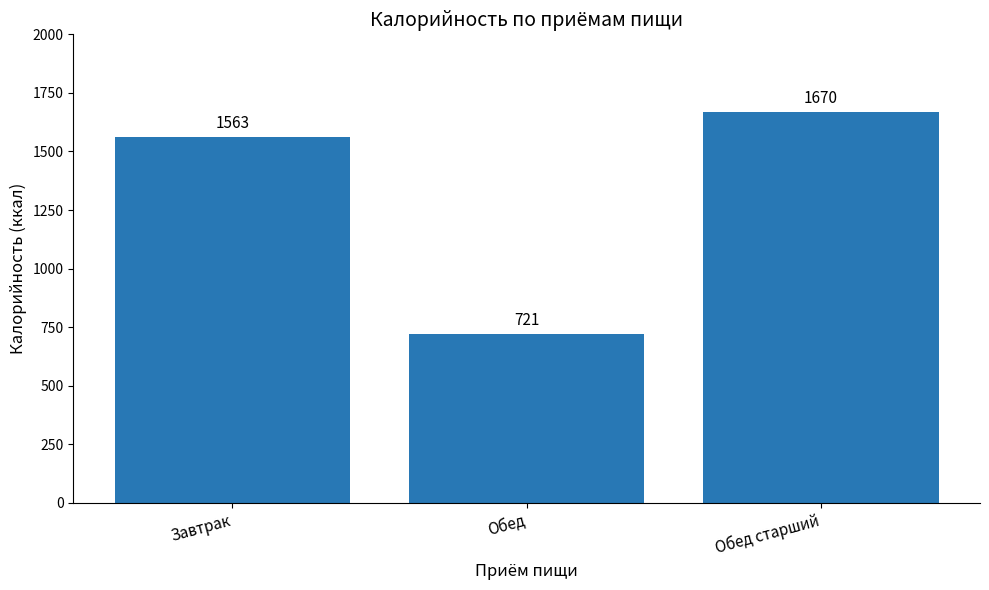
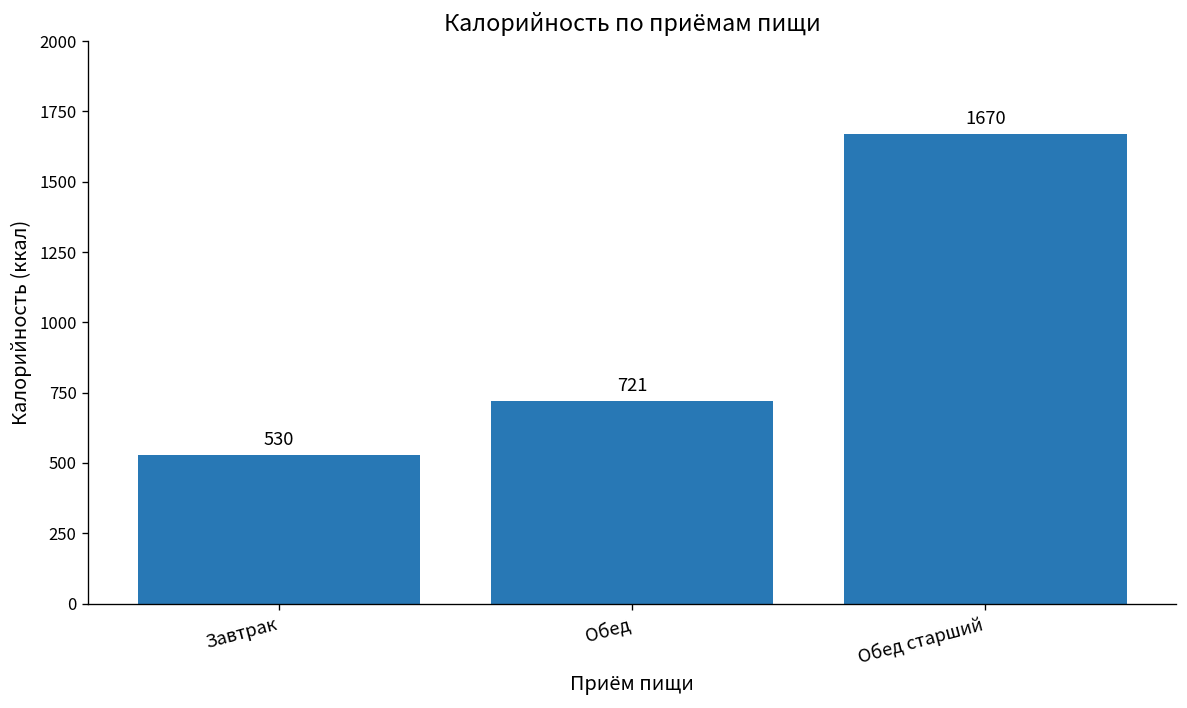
  {
-   "Завтрак": 1563,
+   "Завтрак": 530,
    "Обед": 721,
    "Обед старший": 1670
  }
